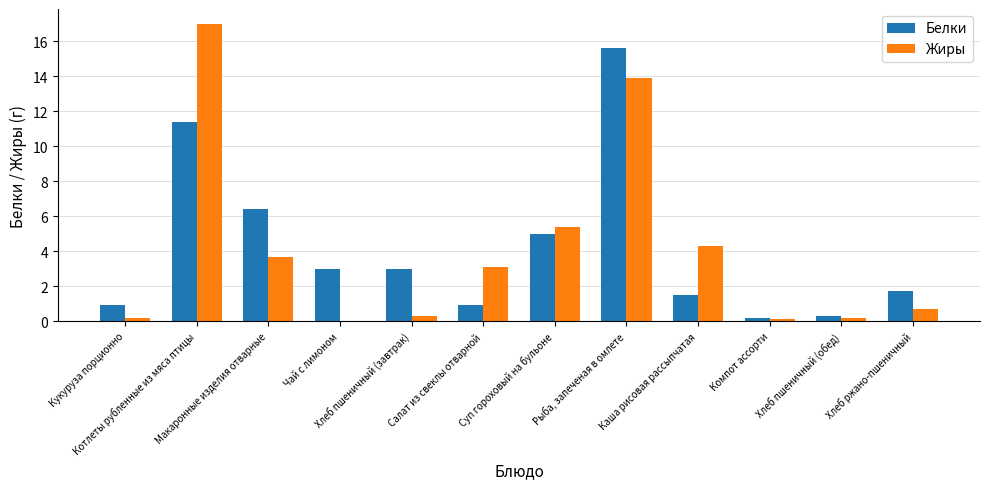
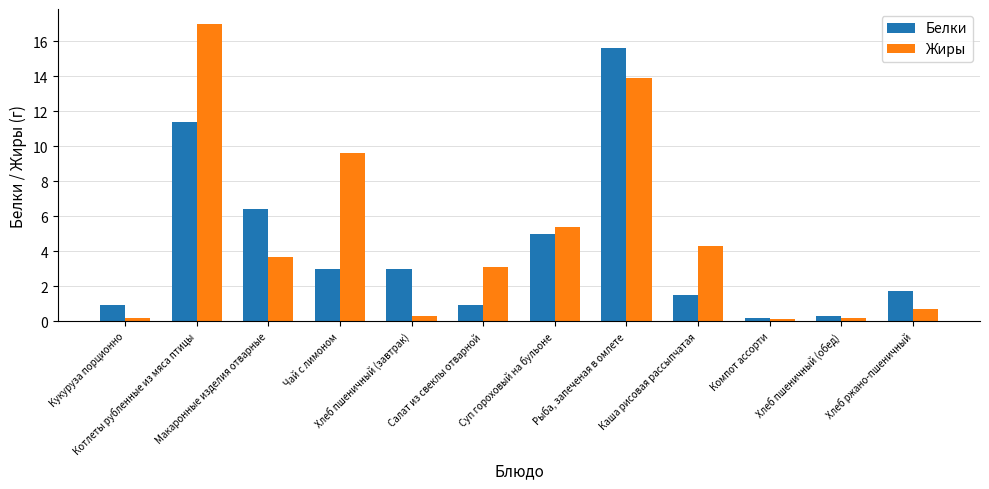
  {
    "Белки": {
      "Кукуруза порционно": 0.9,
      "Котлеты рубленные из мяса птицы": 11.4,
      "Макаронные изделия отварные": 6.4,
      "Чай с лимоном": 3.0,
      "Хлеб пшеничный (завтрак)": 3.0,
      "Салат из свеклы отварной": 0.9,
      "Суп гороховый на бульоне": 5.0,
      "Рыба, запеченая в омлете": 15.6,
      "Каша рисовая рассыпчатая": 1.5,
      "Компот ассорти": 0.2,
      "Хлеб пшеничный (обед)": 0.3,
      "Хлеб ржано-пшеничный": 1.7
    },
    "Жиры": {
      "Кукуруза порционно": 0.2,
      "Котлеты рубленные из мяса птицы": 17.0,
      "Макаронные изделия отварные": 3.7,
-     "Чай с лимоном": 0.0,
+     "Чай с лимоном": 9.6,
      "Хлеб пшеничный (завтрак)": 0.3,
      "Салат из свеклы отварной": 3.1,
      "Суп гороховый на бульоне": 5.4,
      "Рыба, запеченая в омлете": 13.9,
      "Каша рисовая рассыпчатая": 4.3,
      "Хлеб пшеничный (обед)": 0.2,
      "Хлеб ржано-пшеничный": 0.7
    }
  }
